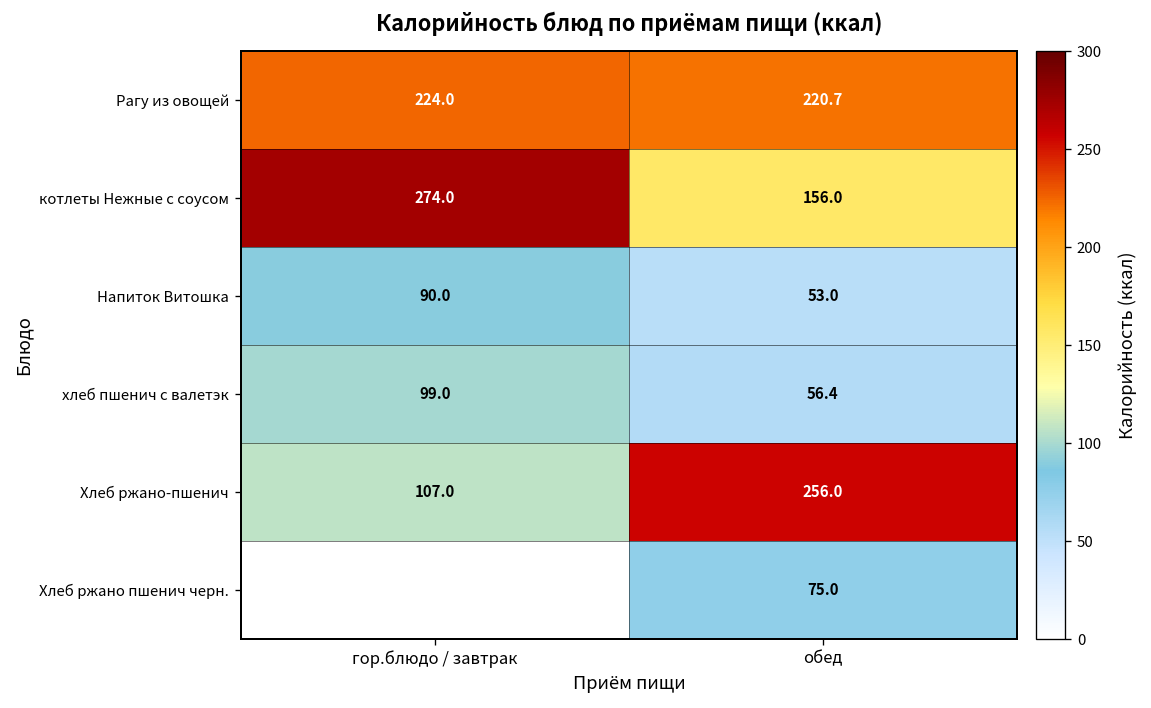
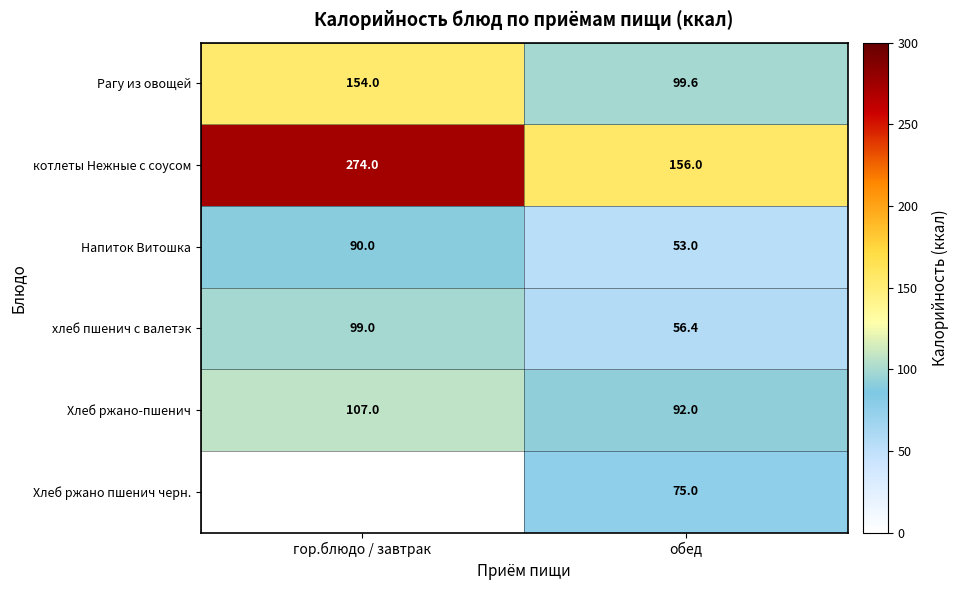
  {
    "Рагу из овощей": {
-     "гор.блюдо / завтрак": 224.0,
-     "обед": 220.7
+     "гор.блюдо / завтрак": 154.0,
+     "обед": 99.6
    },
    "котлеты Нежные с соусом": {
      "гор.блюдо / завтрак": 274.0,
      "обед": 156.0
    },
    "Напиток Витошка": {
      "гор.блюдо / завтрак": 90.0,
      "обед": 53.0
    },
    "хлеб пшенич с валетэк": {
      "гор.блюдо / завтрак": 99.0,
      "обед": 56.4
    },
    "Хлеб ржано-пшенич": {
      "гор.блюдо / завтрак": 107.0,
-     "обед": 256.0
+     "обед": 92.0
    },
    "Хлеб ржано пшенич черн.": {
      "обед": 75.0
    }
  }
